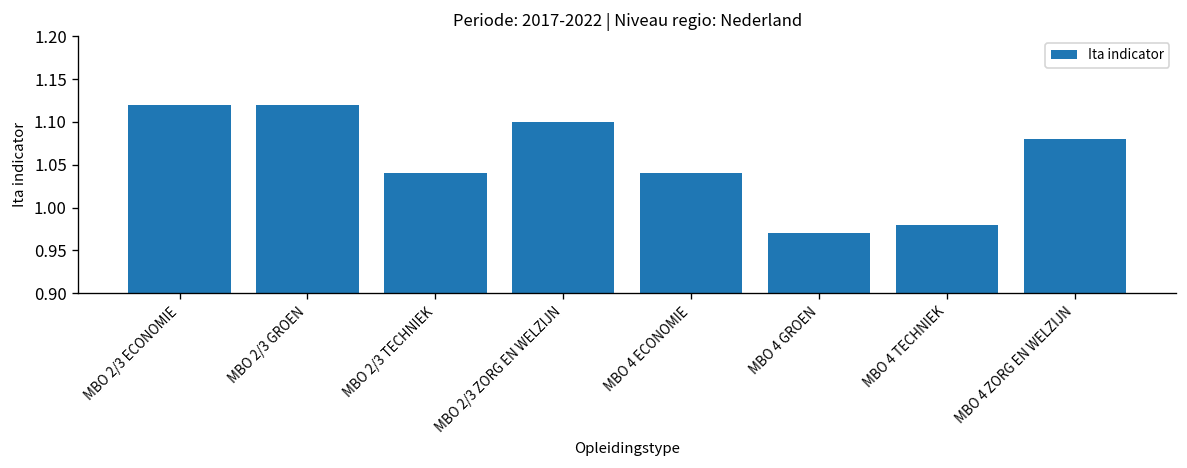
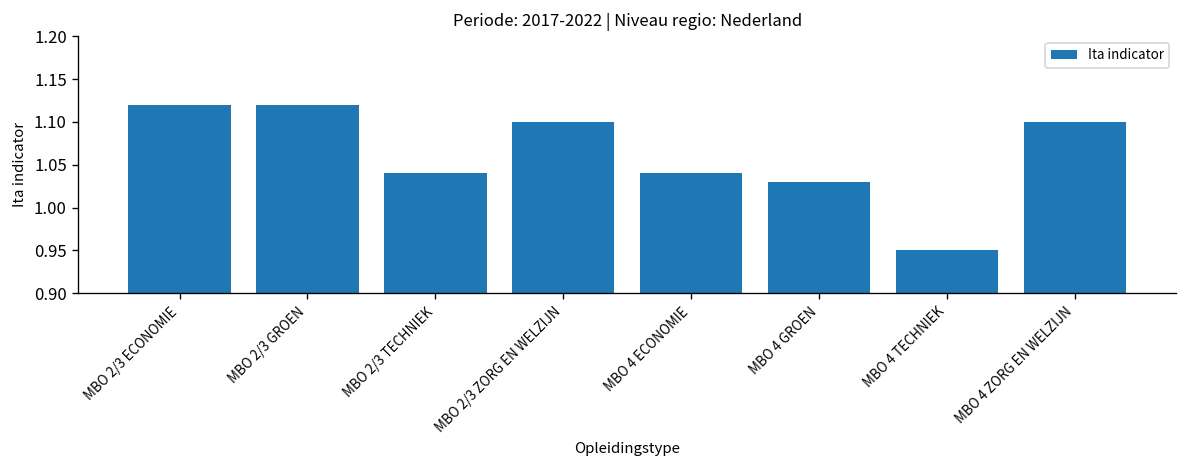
  {
    "MBO 2/3 ECONOMIE": 1.12,
    "MBO 2/3 GROEN": 1.12,
    "MBO 2/3 TECHNIEK": 1.04,
    "MBO 2/3 ZORG EN WELZIJN": 1.10,
    "MBO 4 ECONOMIE": 1.04,
-   "MBO 4 GROEN": 0.97,
-   "MBO 4 TECHNIEK": 0.98,
-   "MBO 4 ZORG EN WELZIJN": 1.08
+   "MBO 4 GROEN": 1.03,
+   "MBO 4 TECHNIEK": 0.95,
+   "MBO 4 ZORG EN WELZIJN": 1.10
  }
